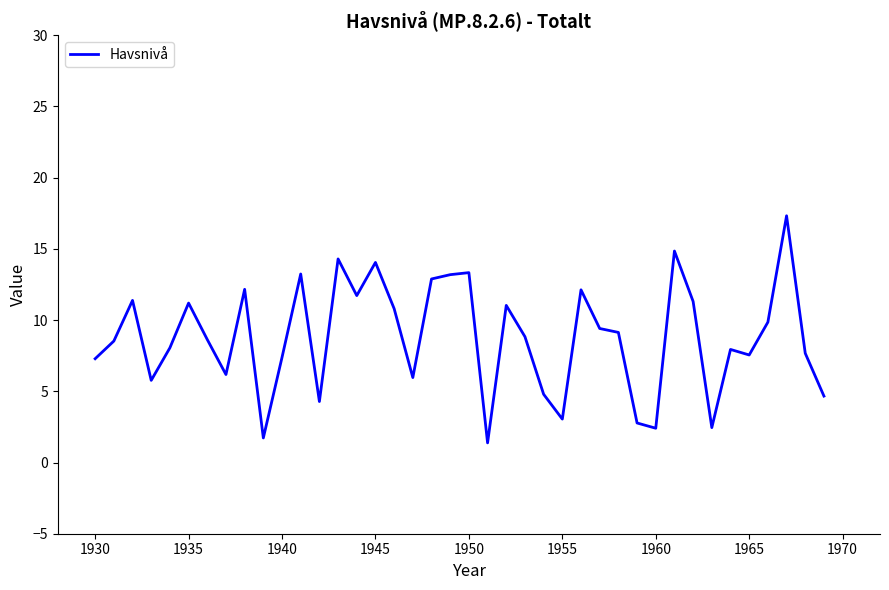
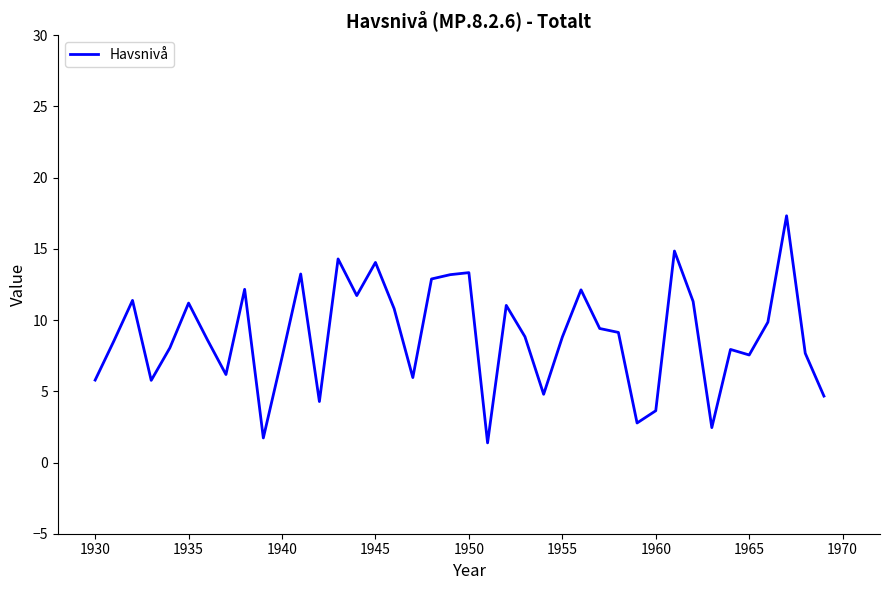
  {
-   "1930": 7.3,
+   "1930": 5.8,
    "1935": 11.2,
    "1940": 7.4,
    "1945": 14.0,
    "1950": 13.3,
-   "1955": 3.0,
-   "1960": 2.4,
+   "1955": 8.8,
+   "1960": 3.6,
    "1965": 7.5
  }
